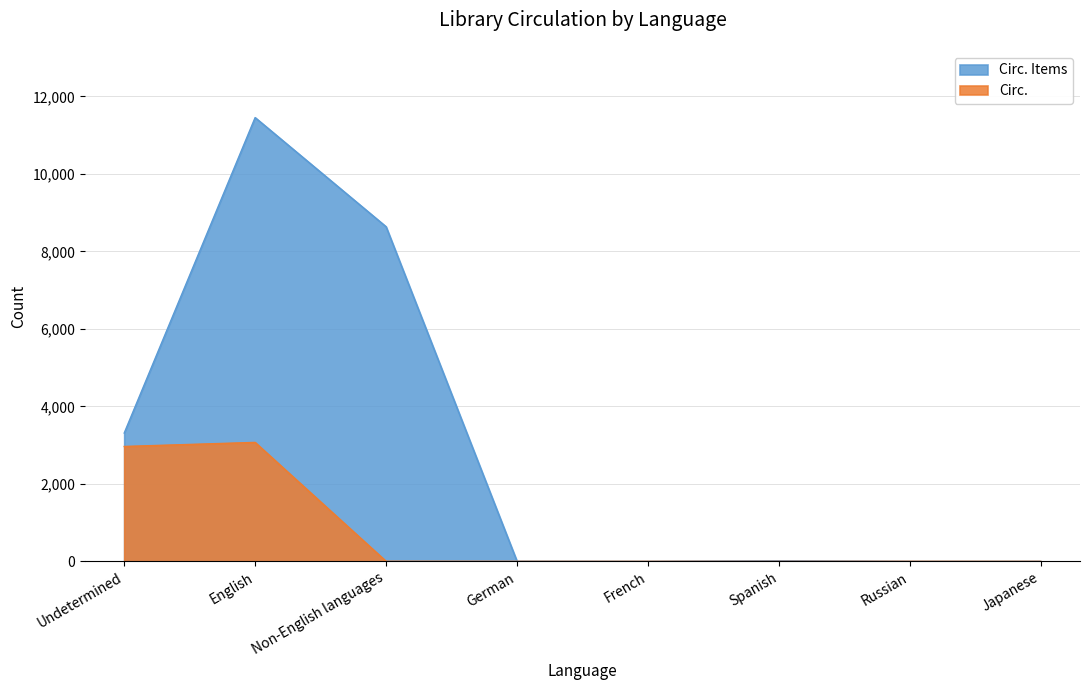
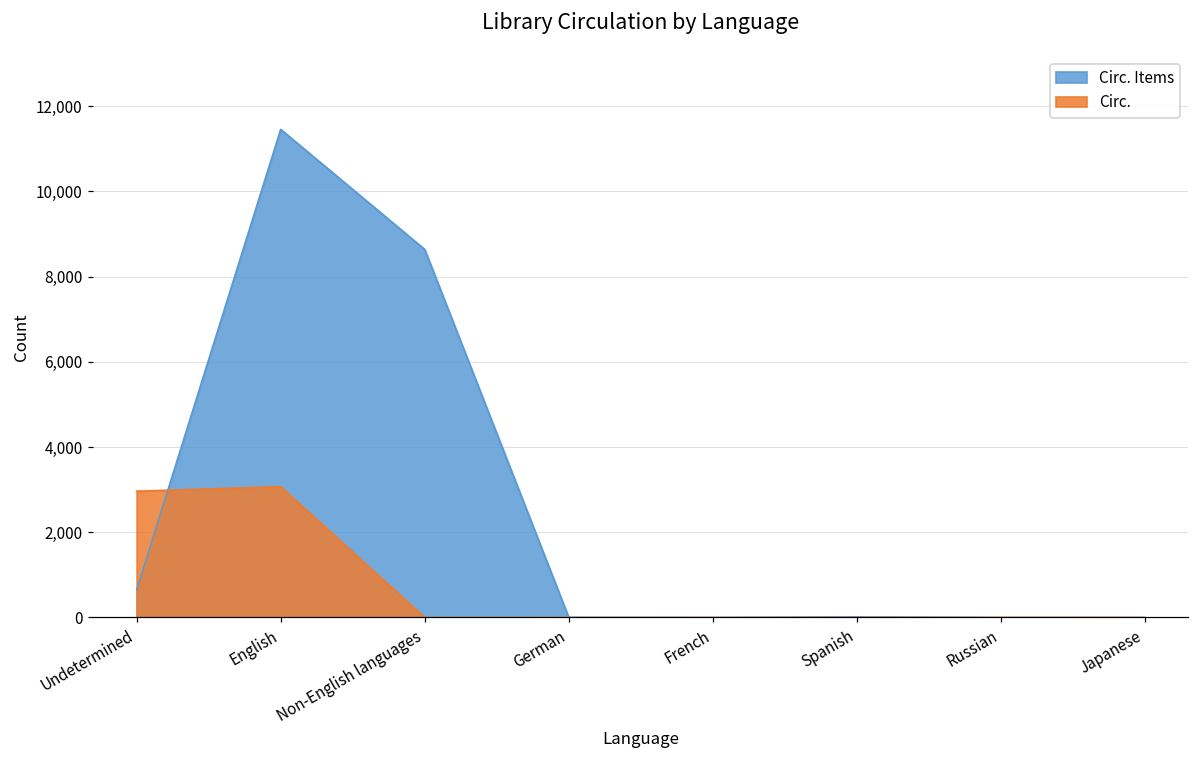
  {
    "Circ. Items": {
-     "Undetermined": "3,300",
+     "Undetermined": "600",
      "English": "11,500",
      "Non-English languages": "8,600"
    },
    "Circ.": {
      "Undetermined": "3,000",
      "English": "3,100",
      "Non-English languages": "0"
    }
  }
